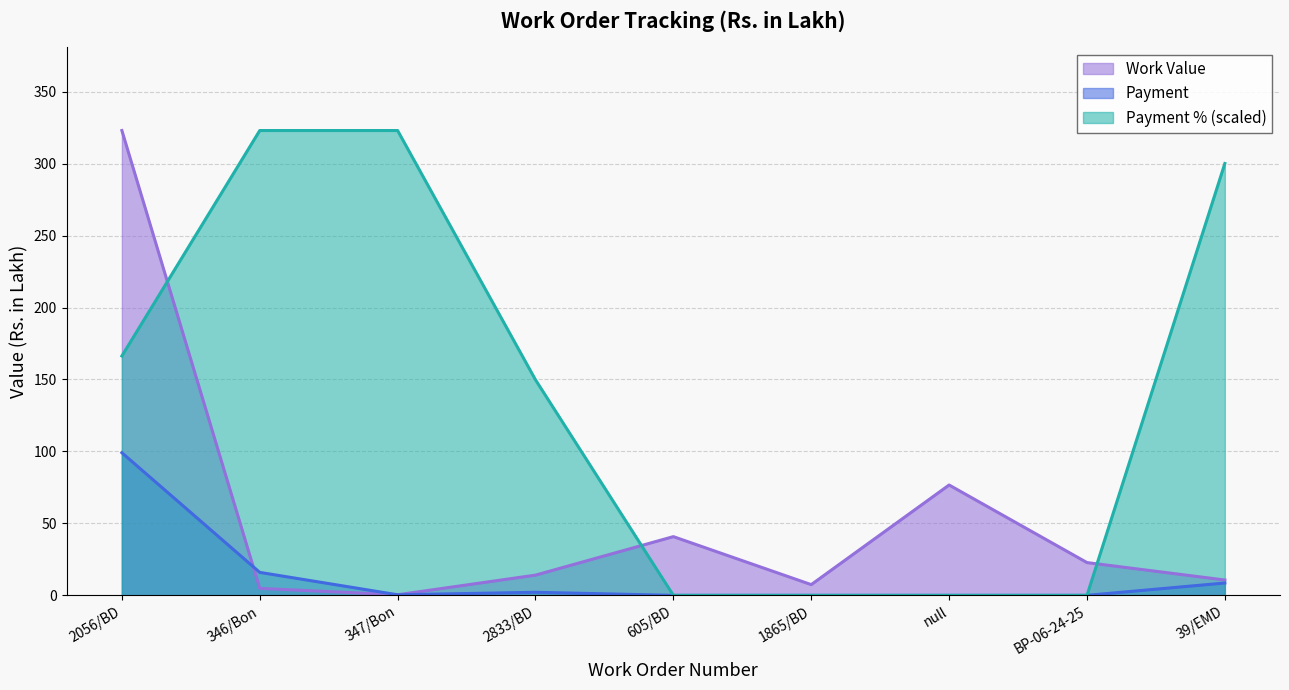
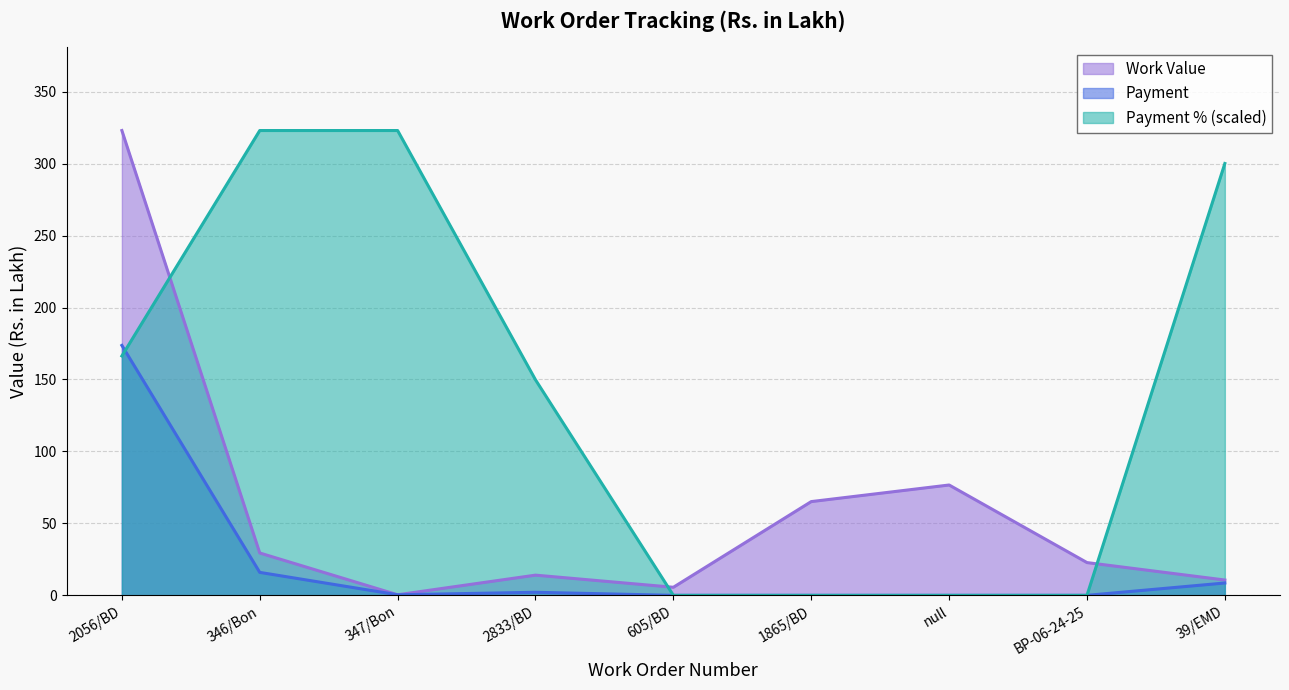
  {
    "Work Value": {
      "2056/BD": 323,
-     "346/Bon": 5,
+     "346/Bon": 29,
      "2833/BD": 14,
-     "605/BD": 41,
-     "1865/BD": 7,
+     "605/BD": 6,
+     "1865/BD": 65,
      "null": 77,
      "BP-06-24-25": 23,
      "39/EMD": 11
    },
    "Payment": {
-     "2056/BD": 99,
+     "2056/BD": 174,
      "346/Bon": 16,
      "2833/BD": 2,
      "39/EMD": 9
    },
    "Payment % (scaled)": {
      "2056/BD": 166,
      "346/Bon": 323,
      "347/Bon": 323,
      "2833/BD": 150,
      "39/EMD": 300
    }
  }
